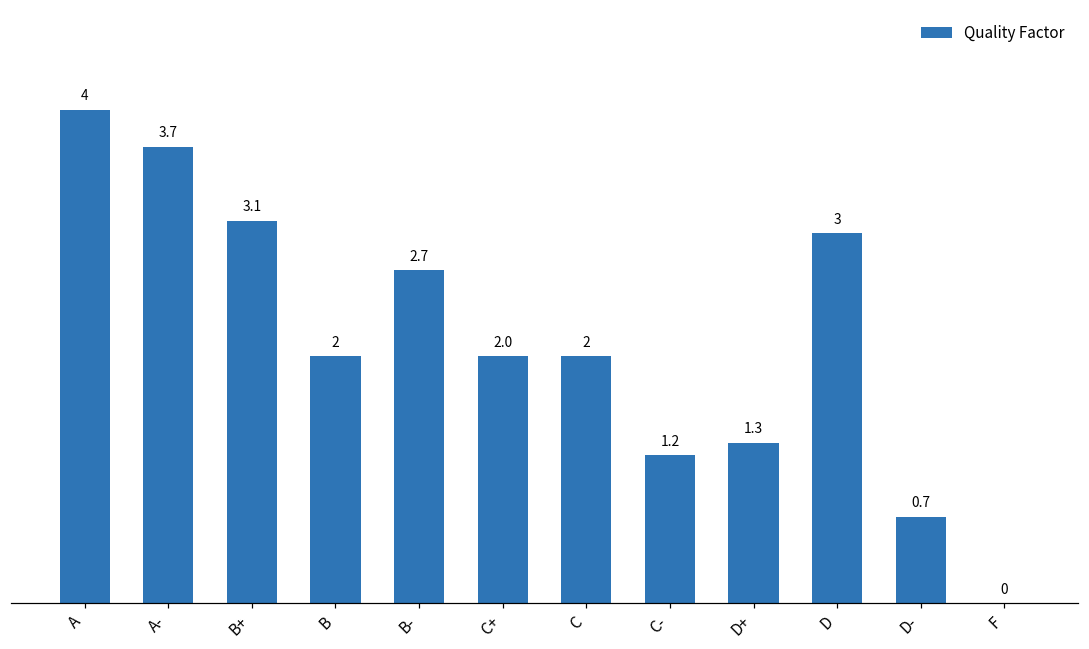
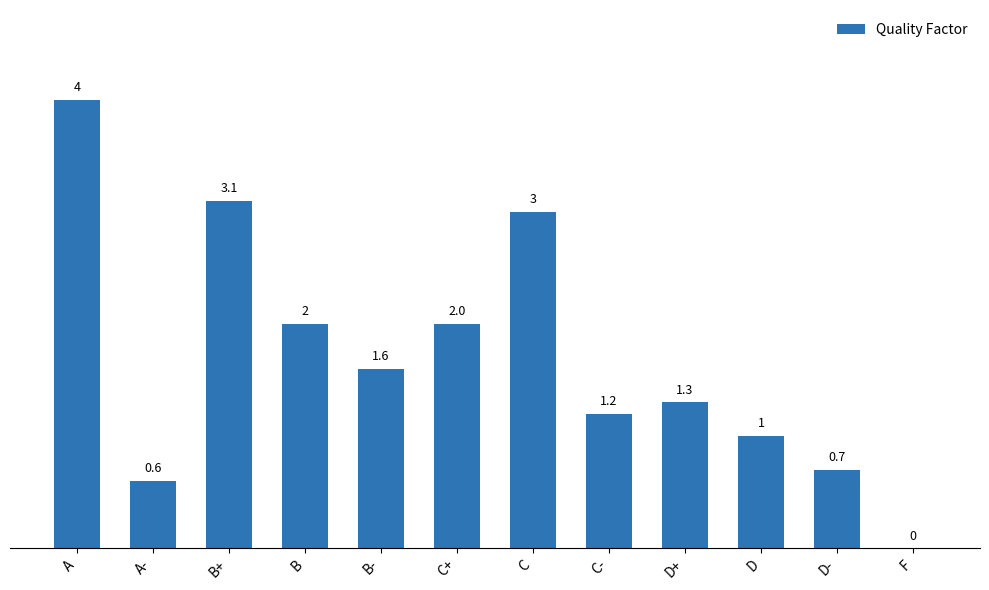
  {
    "A": 4,
-   "A-": 3.7,
+   "A-": 0.6,
    "B+": 3.1,
    "B": 2,
-   "B-": 2.7,
+   "B-": 1.6,
    "C+": 2.0,
-   "C": 2,
+   "C": 3,
    "C-": 1.2,
    "D+": 1.3,
-   "D": 3,
+   "D": 1,
    "D-": 0.7,
    "F": 0
  }
